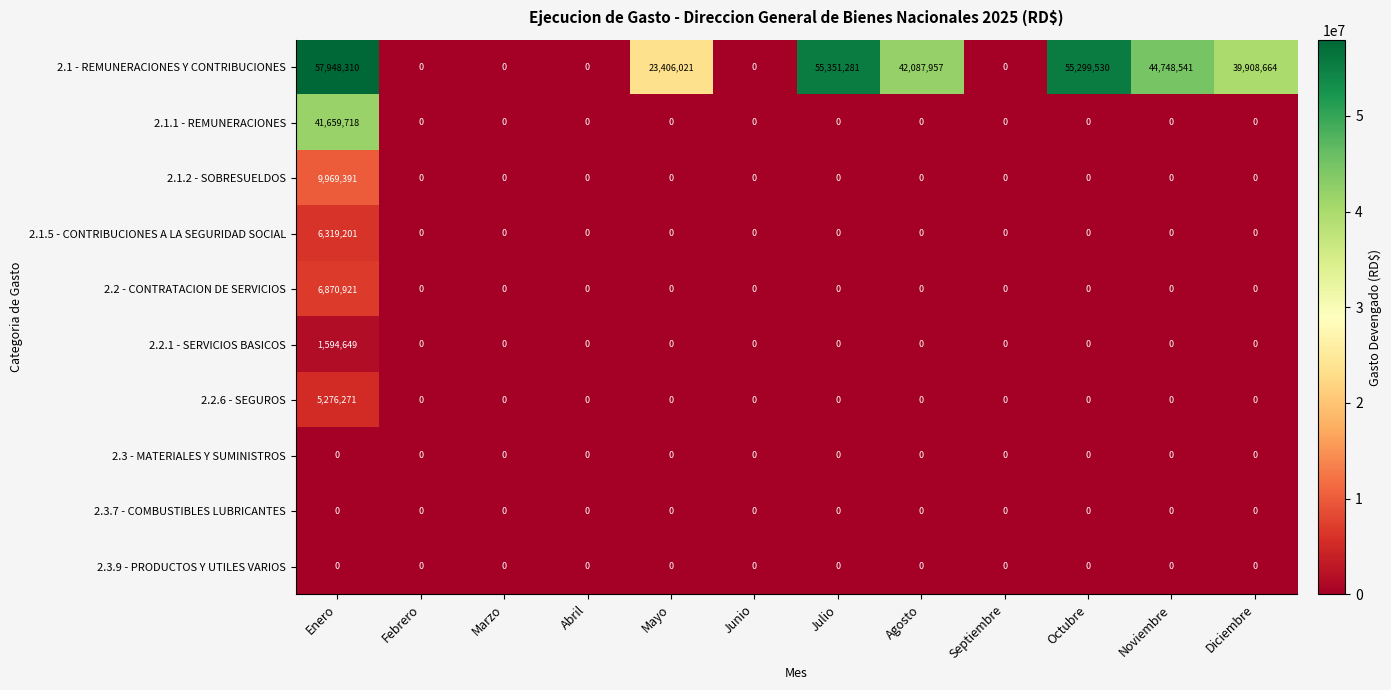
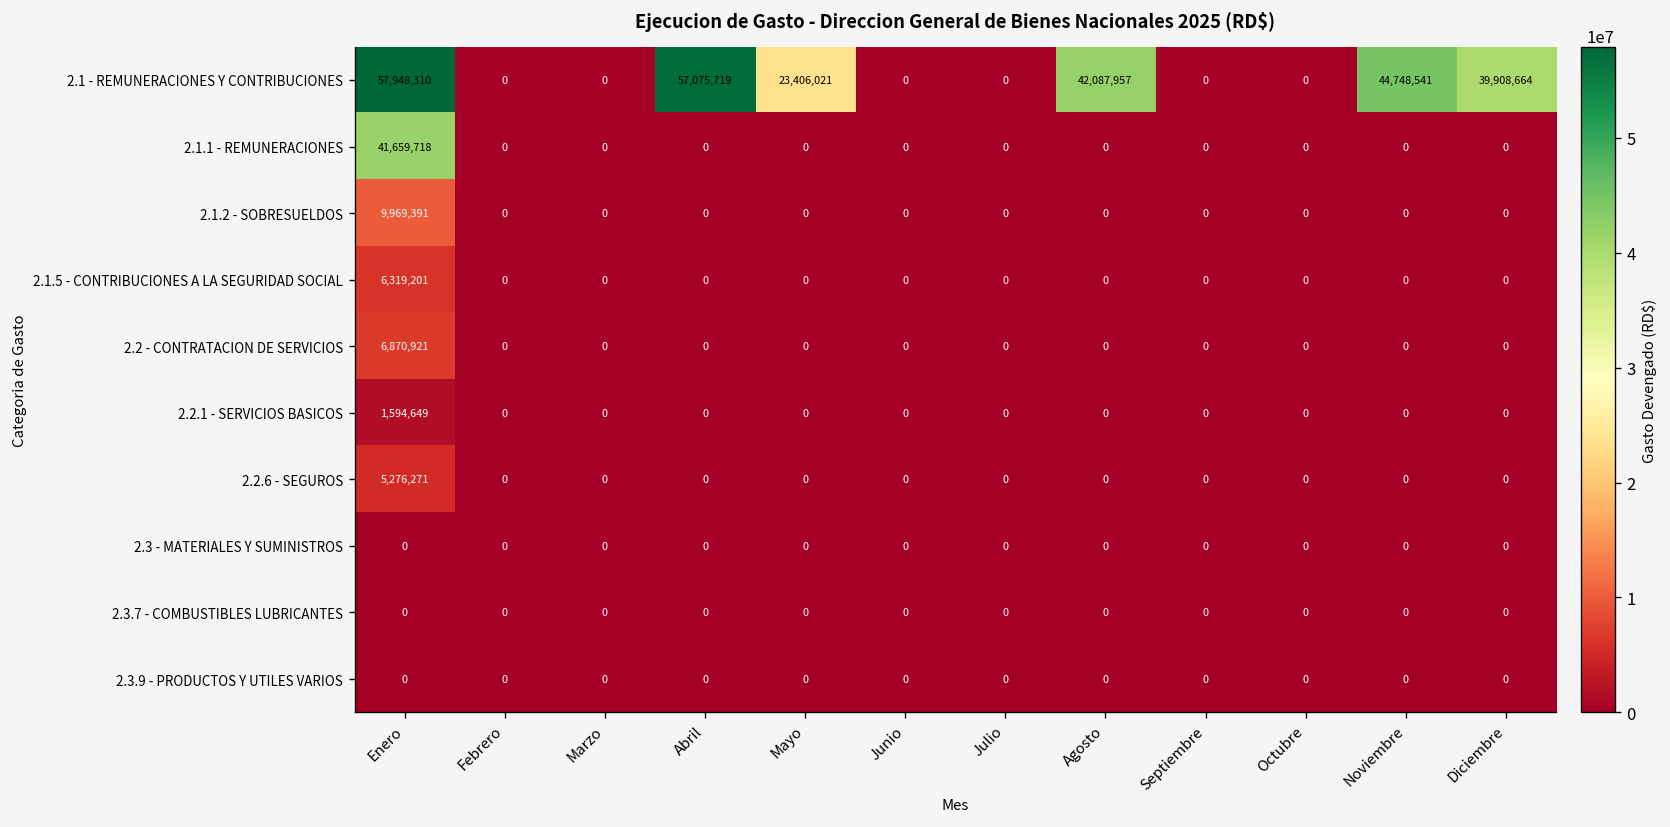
  {
    "2.1 - REMUNERACIONES Y CONTRIBUCIONES": {
      "Enero": "57,948,310",
      "Febrero": "0",
      "Marzo": "0",
-     "Abril": "0",
+     "Abril": "57,075,719",
      "Mayo": "23,406,021",
      "Junio": "0",
-     "Julio": "55,351,281",
+     "Julio": "0",
      "Agosto": "42,087,957",
      "Septiembre": "0",
-     "Octubre": "55,299,530",
+     "Octubre": "0",
      "Noviembre": "44,748,541",
      "Diciembre": "39,908,664"
    },
    "2.1.1 - REMUNERACIONES": {
      "Enero": "41,659,718",
      "Febrero": "0",
      "Marzo": "0",
      "Abril": "0",
      "Mayo": "0",
      "Junio": "0",
      "Julio": "0",
      "Agosto": "0",
      "Septiembre": "0",
      "Octubre": "0",
      "Noviembre": "0",
      "Diciembre": "0"
    },
    "2.1.2 - SOBRESUELDOS": {
      "Enero": "9,969,391",
      "Febrero": "0",
      "Marzo": "0",
      "Abril": "0",
      "Mayo": "0",
      "Junio": "0",
      "Julio": "0",
      "Agosto": "0",
      "Septiembre": "0",
      "Octubre": "0",
      "Noviembre": "0",
      "Diciembre": "0"
    },
    "2.1.5 - CONTRIBUCIONES A LA SEGURIDAD SOCIAL": {
      "Enero": "6,319,201",
      "Febrero": "0",
      "Marzo": "0",
      "Abril": "0",
      "Mayo": "0",
      "Junio": "0",
      "Julio": "0",
      "Agosto": "0",
      "Septiembre": "0",
      "Octubre": "0",
      "Noviembre": "0",
      "Diciembre": "0"
    },
    "2.2 - CONTRATACION DE SERVICIOS": {
      "Enero": "6,870,921",
      "Febrero": "0",
      "Marzo": "0",
      "Abril": "0",
      "Mayo": "0",
      "Junio": "0",
      "Julio": "0",
      "Agosto": "0",
      "Septiembre": "0",
      "Octubre": "0",
      "Noviembre": "0",
      "Diciembre": "0"
    },
    "2.2.1 - SERVICIOS BASICOS": {
      "Enero": "1,594,649",
      "Febrero": "0",
      "Marzo": "0",
      "Abril": "0",
      "Mayo": "0",
      "Junio": "0",
      "Julio": "0",
      "Agosto": "0",
      "Septiembre": "0",
      "Octubre": "0",
      "Noviembre": "0",
      "Diciembre": "0"
    },
    "2.2.6 - SEGUROS": {
      "Enero": "5,276,271",
      "Febrero": "0",
      "Marzo": "0",
      "Abril": "0",
      "Mayo": "0",
      "Junio": "0",
      "Julio": "0",
      "Agosto": "0",
      "Septiembre": "0",
      "Octubre": "0",
      "Noviembre": "0",
      "Diciembre": "0"
    },
    "2.3 - MATERIALES Y SUMINISTROS": {
      "Enero": "0",
      "Febrero": "0",
      "Marzo": "0",
      "Abril": "0",
      "Mayo": "0",
      "Junio": "0",
      "Julio": "0",
      "Agosto": "0",
      "Septiembre": "0",
      "Octubre": "0",
      "Noviembre": "0",
      "Diciembre": "0"
    },
    "2.3.7 - COMBUSTIBLES LUBRICANTES": {
      "Enero": "0",
      "Febrero": "0",
      "Marzo": "0",
      "Abril": "0",
      "Mayo": "0",
      "Junio": "0",
      "Julio": "0",
      "Agosto": "0",
      "Septiembre": "0",
      "Octubre": "0",
      "Noviembre": "0",
      "Diciembre": "0"
    },
    "2.3.9 - PRODUCTOS Y UTILES VARIOS": {
      "Enero": "0",
      "Febrero": "0",
      "Marzo": "0",
      "Abril": "0",
      "Mayo": "0",
      "Junio": "0",
      "Julio": "0",
      "Agosto": "0",
      "Septiembre": "0",
      "Octubre": "0",
      "Noviembre": "0",
      "Diciembre": "0"
    }
  }
